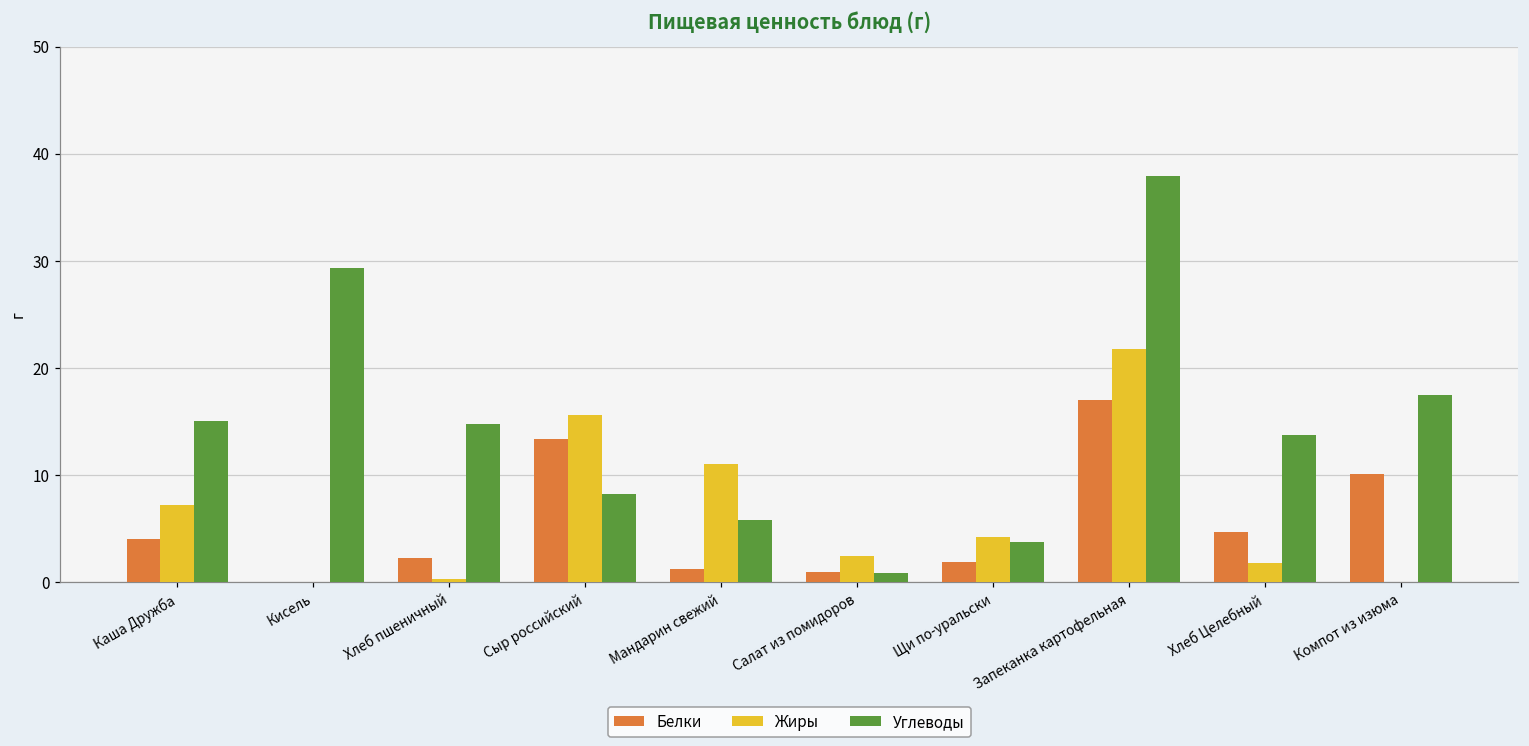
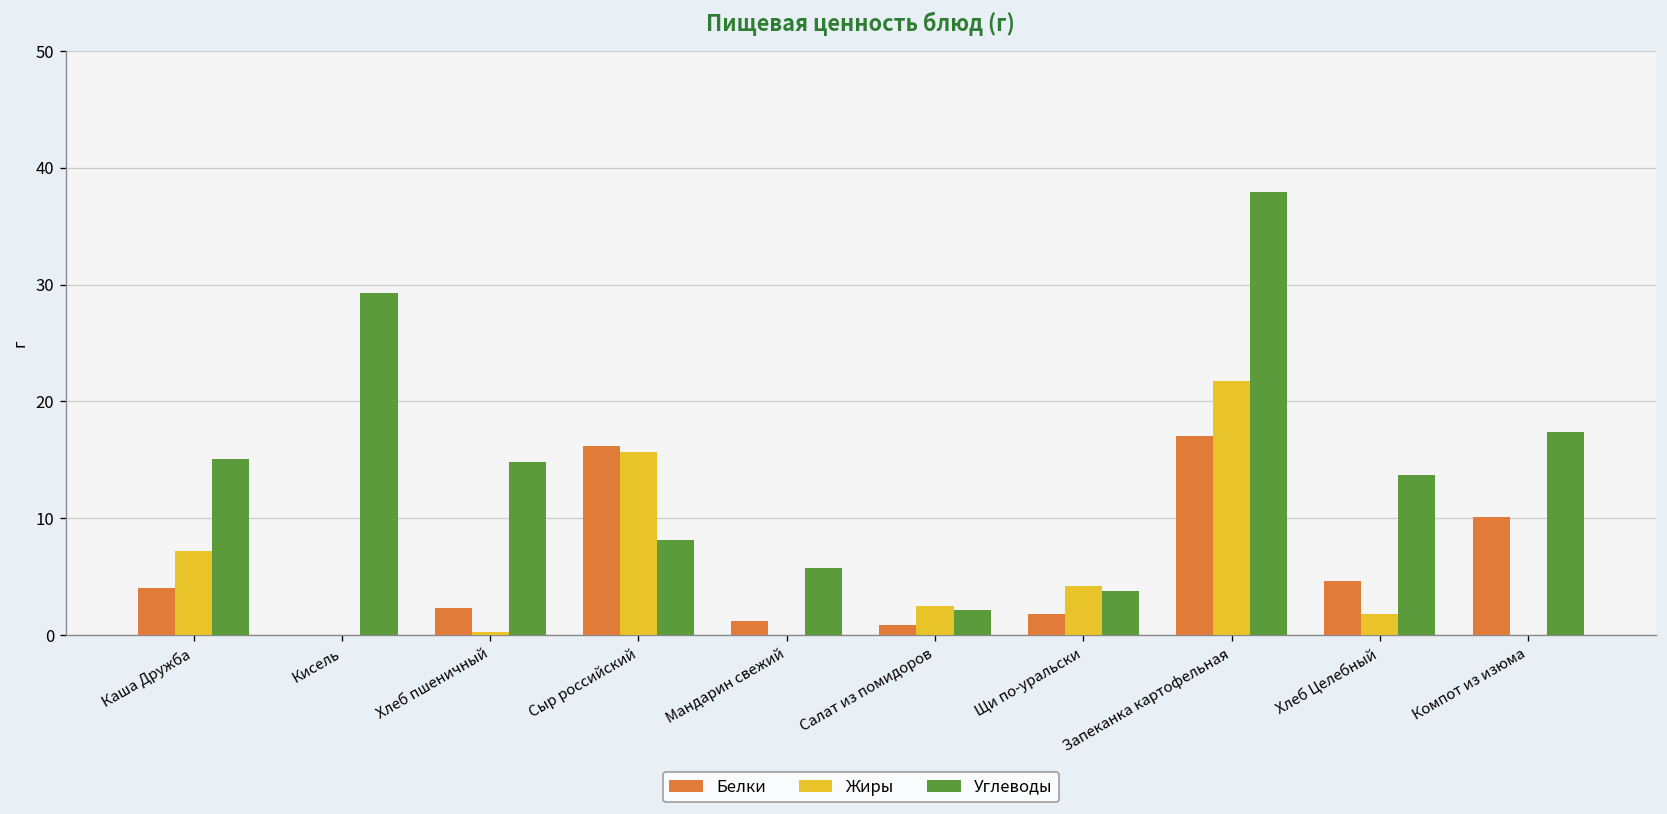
  {
    "Белки": {
      "Каша Дружба": 4,
      "Кисель": 0,
      "Хлеб пшеничный": 2,
-     "Сыр российский": 13,
+     "Сыр российский": 16,
      "Мандарин свежий": 1,
      "Салат из помидоров": 1,
      "Щи по-уральски": 2,
      "Запеканка картофельная": 17,
      "Хлеб Целебный": 5,
      "Компот из изюма": 10
    },
    "Жиры": {
      "Каша Дружба": 7,
      "Кисель": 0,
      "Сыр российский": 16,
-     "Мандарин свежий": 11,
+     "Мандарин свежий": 0,
      "Салат из помидоров": 2,
      "Щи по-уральски": 4,
      "Запеканка картофельная": 22,
      "Хлеб Целебный": 2,
      "Компот из изюма": 0
    },
    "Углеводы": {
      "Каша Дружба": 15,
      "Кисель": 29,
      "Хлеб пшеничный": 15,
      "Сыр российский": 8,
      "Мандарин свежий": 6,
-     "Салат из помидоров": 1,
+     "Салат из помидоров": 2,
      "Щи по-уральски": 4,
      "Запеканка картофельная": 38,
      "Хлеб Целебный": 14,
      "Компот из изюма": 17
    }
  }
